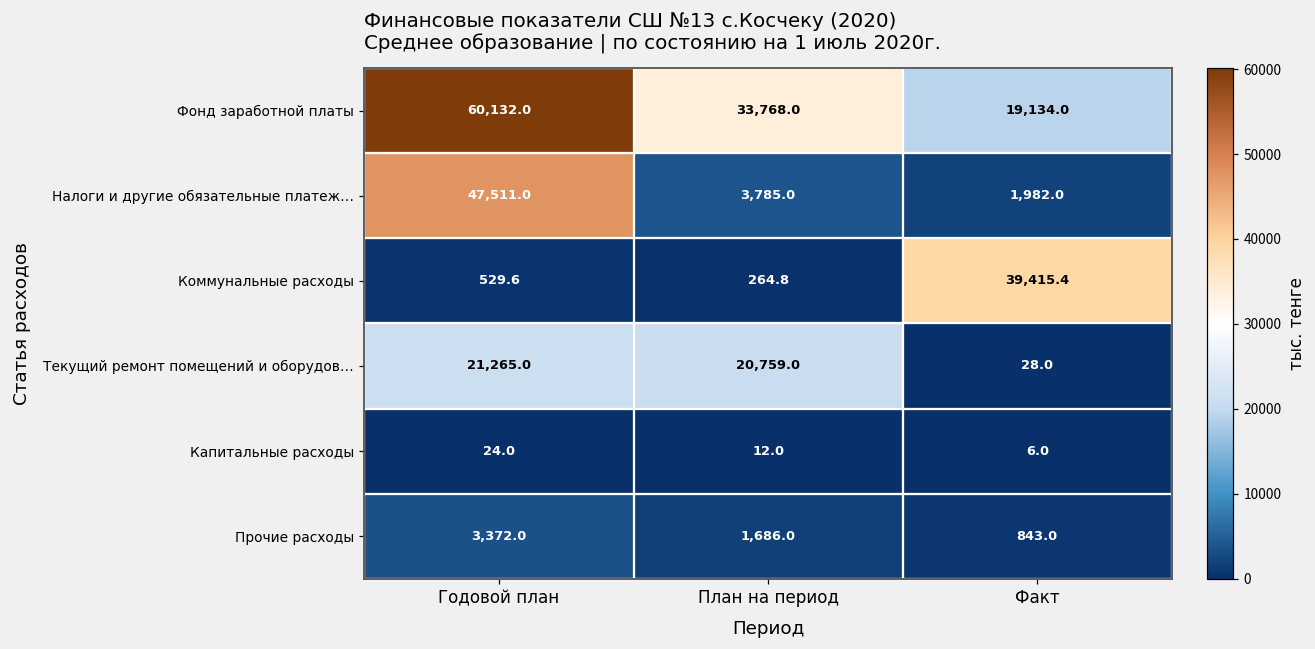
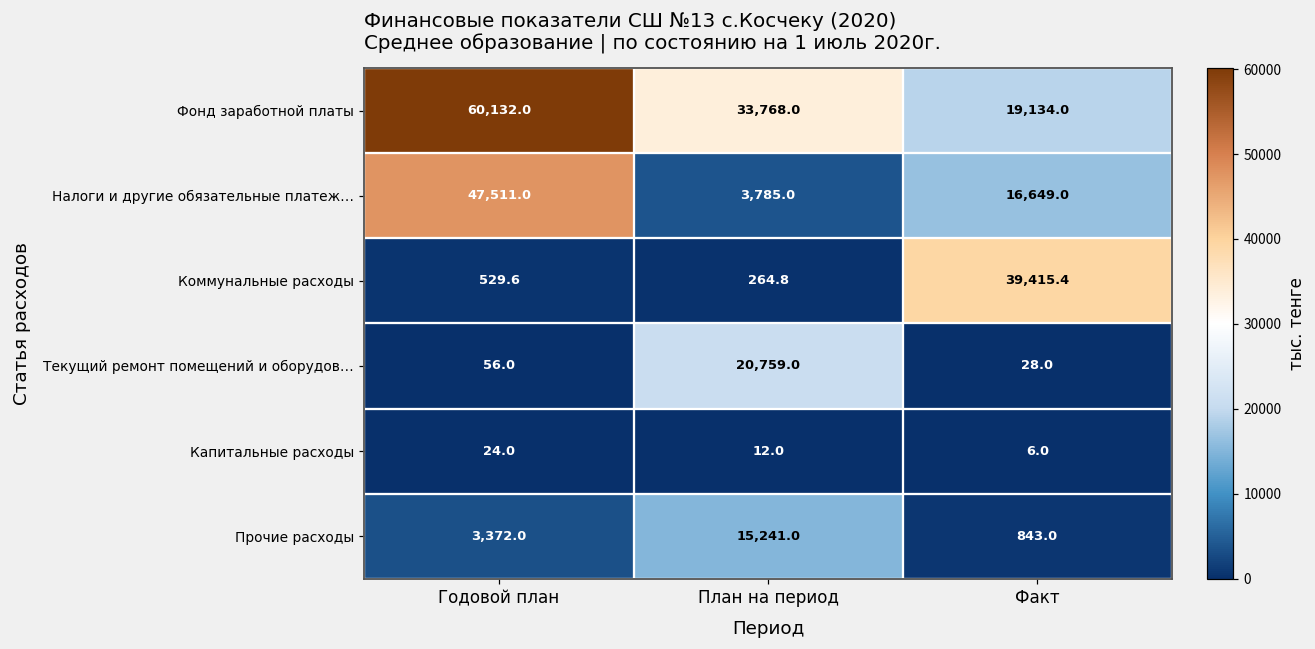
  {
    "Фонд заработной платы": {
      "Годовой план": "60,132.0",
      "План на период": "33,768.0",
      "Факт": "19,134.0"
    },
    "Налоги и другие обязательные платеж…": {
      "Годовой план": "47,511.0",
      "План на период": "3,785.0",
-     "Факт": "1,982.0"
+     "Факт": "16,649.0"
    },
    "Коммунальные расходы": {
      "Годовой план": "529.6",
      "План на период": "264.8",
      "Факт": "39,415.4"
    },
    "Текущий ремонт помещений и оборудов…": {
-     "Годовой план": "21,265.0",
+     "Годовой план": "56.0",
      "План на период": "20,759.0",
      "Факт": "28.0"
    },
    "Капитальные расходы": {
      "Годовой план": "24.0",
      "План на период": "12.0",
      "Факт": "6.0"
    },
    "Прочие расходы": {
      "Годовой план": "3,372.0",
-     "План на период": "1,686.0",
+     "План на период": "15,241.0",
      "Факт": "843.0"
    }
  }
